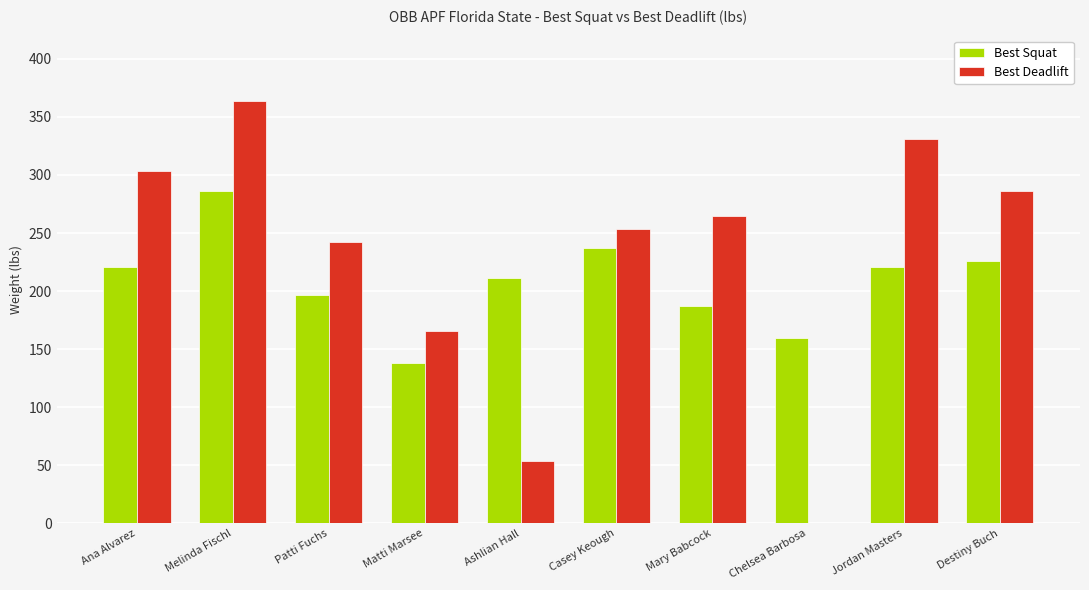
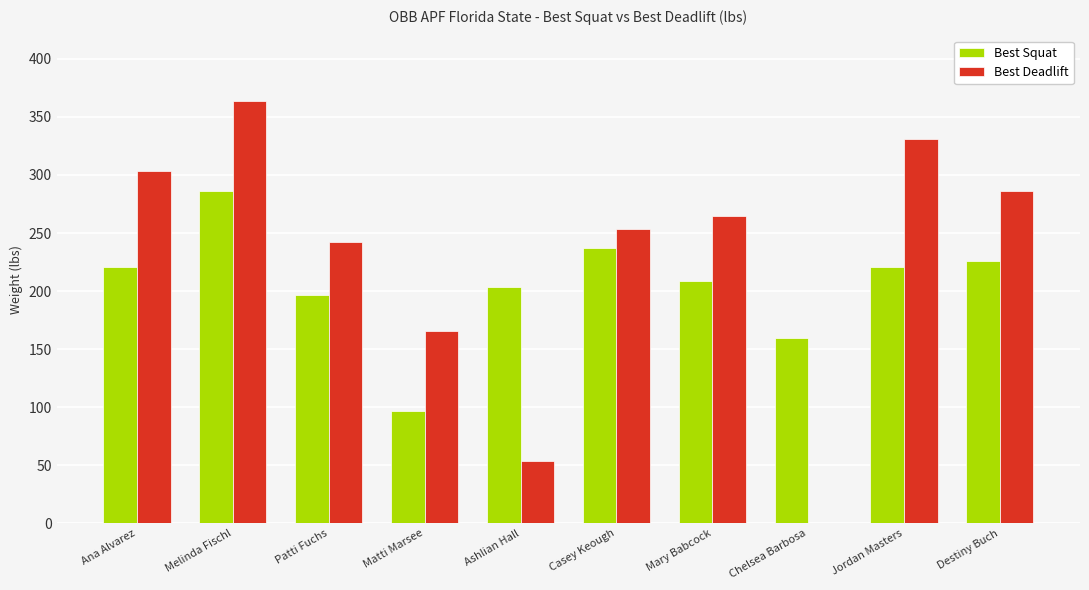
  {
    "Best Squat": {
      "Ana Alvarez": 220,
      "Melinda Fischl": 287,
      "Patti Fuchs": 196,
-     "Matti Marsee": 138,
-     "Ashlian Hall": 211,
+     "Matti Marsee": 96,
+     "Ashlian Hall": 204,
      "Casey Keough": 237,
-     "Mary Babcock": 187,
+     "Mary Babcock": 209,
      "Chelsea Barbosa": 160,
      "Jordan Masters": 221,
      "Destiny Buch": 226
    },
    "Best Deadlift": {
      "Ana Alvarez": 303,
      "Melinda Fischl": 364,
      "Patti Fuchs": 243,
      "Matti Marsee": 165,
      "Ashlian Hall": 53,
      "Casey Keough": 254,
      "Mary Babcock": 265,
      "Chelsea Barbosa": 0,
      "Jordan Masters": 331,
      "Destiny Buch": 287
    }
  }
